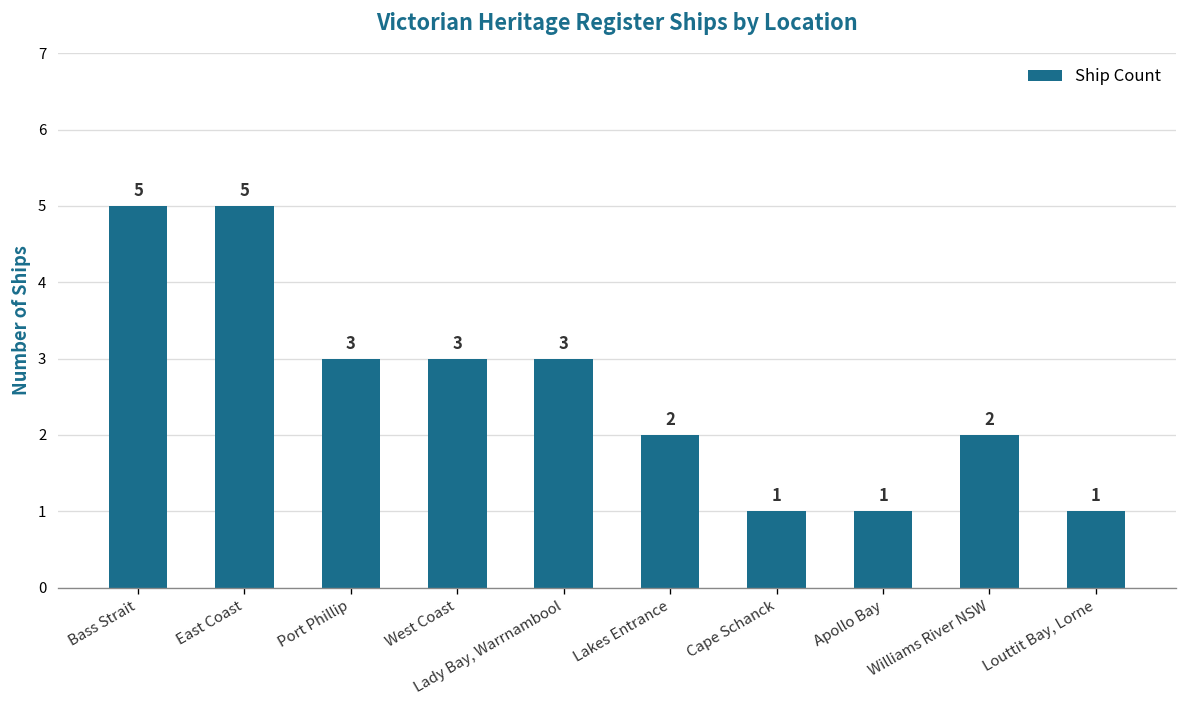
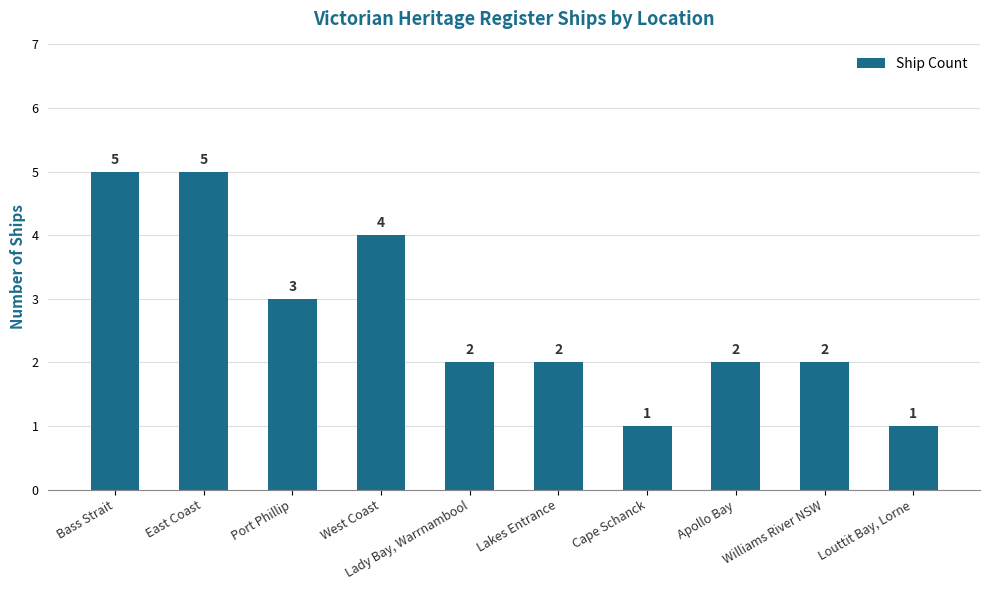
  {
    "Bass Strait": 5,
    "East Coast": 5,
    "Port Phillip": 3,
-   "West Coast": 3,
-   "Lady Bay, Warrnambool": 3,
+   "West Coast": 4,
+   "Lady Bay, Warrnambool": 2,
    "Lakes Entrance": 2,
    "Cape Schanck": 1,
-   "Apollo Bay": 1,
+   "Apollo Bay": 2,
    "Williams River NSW": 2,
    "Louttit Bay, Lorne": 1
  }
